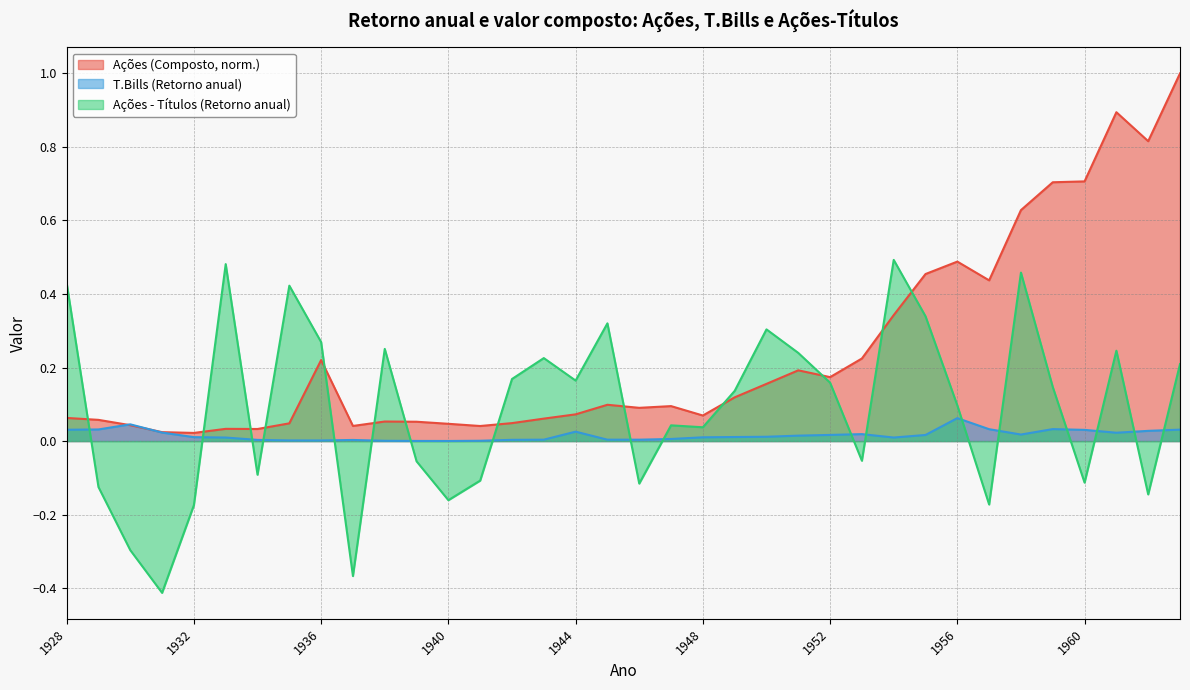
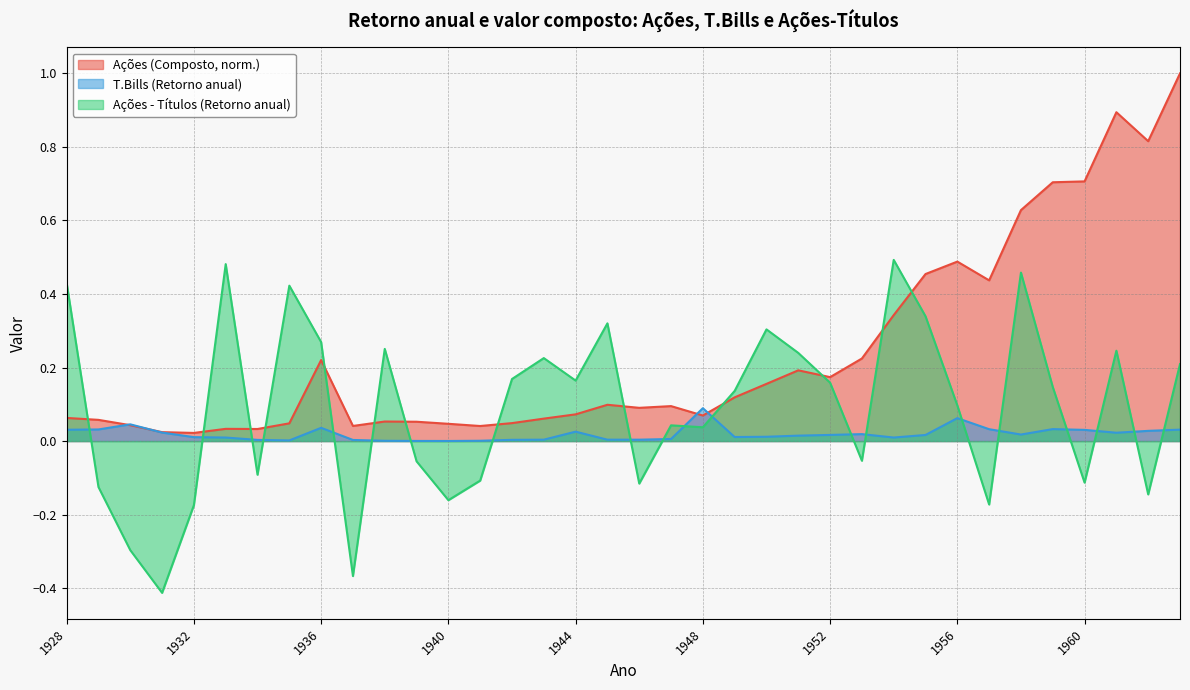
  {
    "Ações (Composto, norm.)": {
      "1928": 0.06,
      "1932": 0.02,
      "1936": 0.22,
      "1940": 0.05,
      "1944": 0.07,
      "1948": 0.07,
      "1952": 0.17,
      "1956": 0.49,
      "1960": 0.71
    },
    "T.Bills (Retorno anual)": {
      "1928": 0.03,
      "1932": 0.01,
-     "1936": 0.00,
+     "1936": 0.04,
      "1944": 0.03,
-     "1948": 0.01,
+     "1948": 0.09,
      "1952": 0.02,
      "1956": 0.06,
      "1960": 0.03
    }
  }
